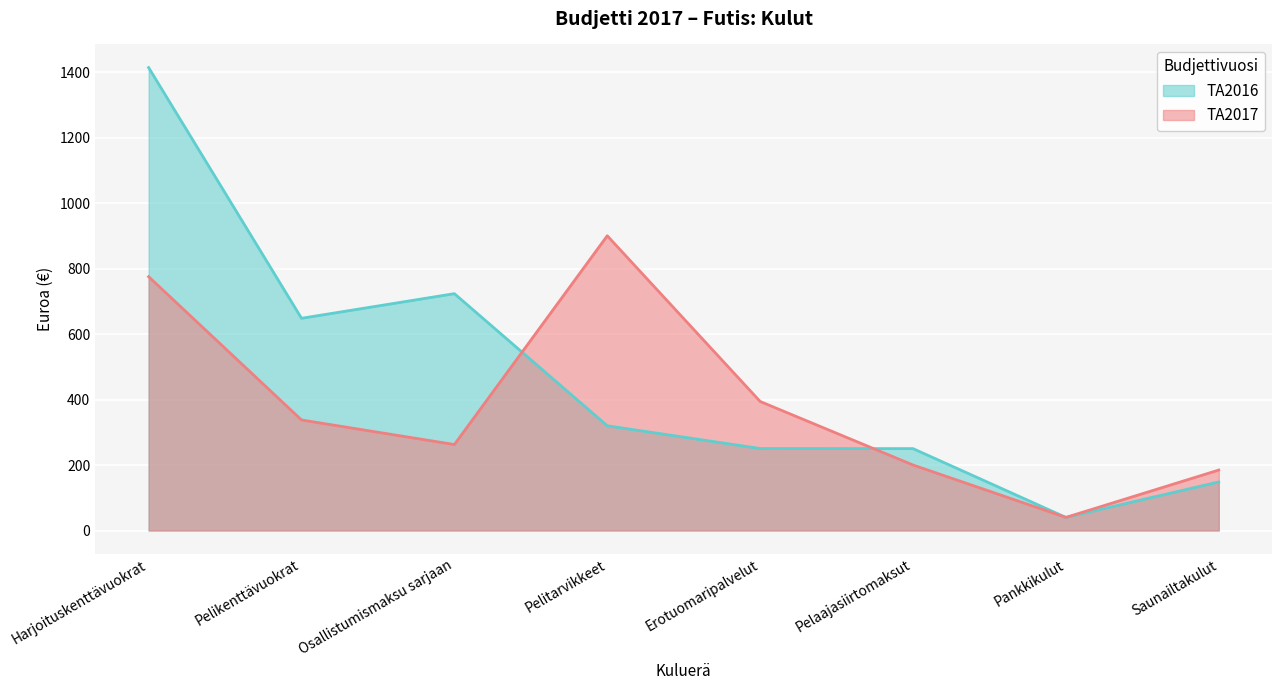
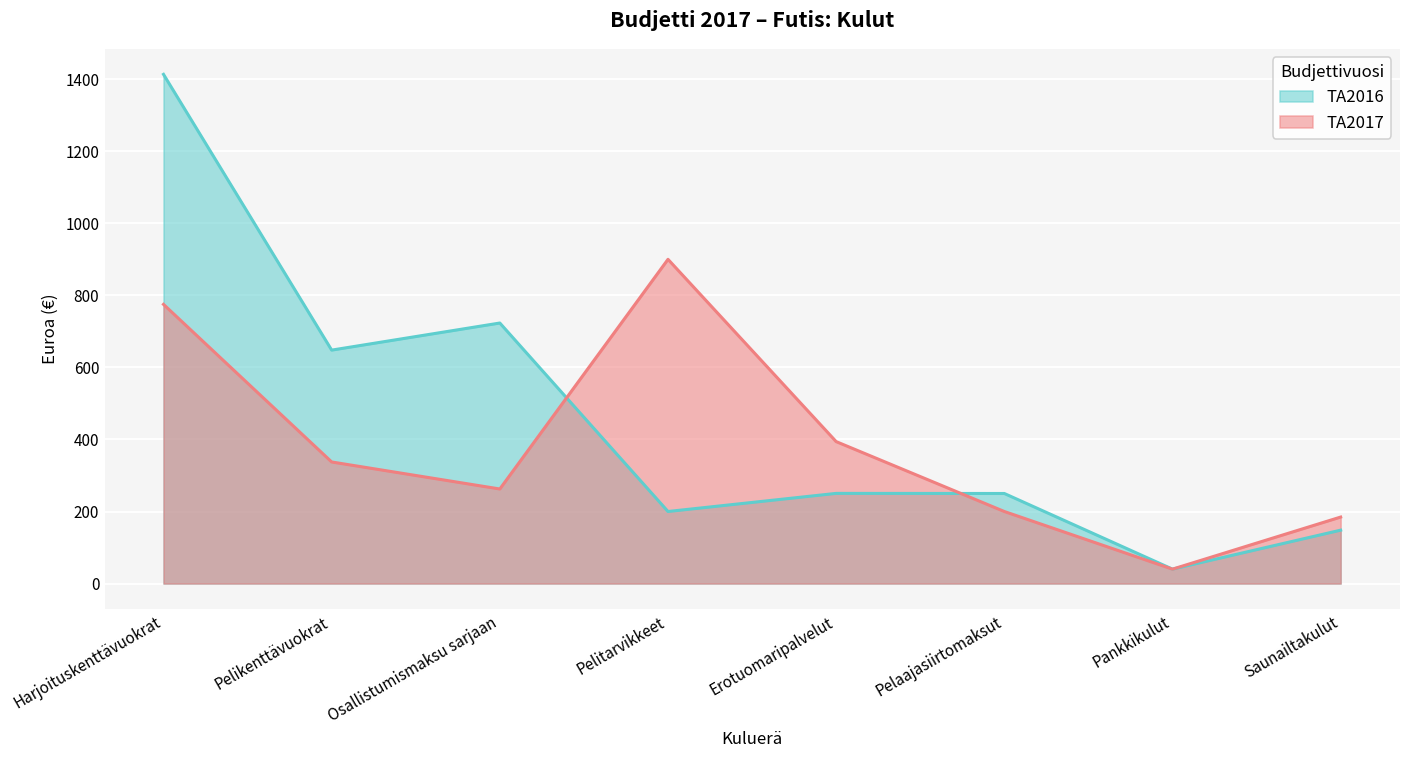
  {
    "TA2016": {
      "Harjoituskenttävuokrat": 1410,
      "Pelikenttävuokrat": 650,
      "Osallistumismaksu sarjaan": 720,
-     "Pelitarvikkeet": 320,
+     "Pelitarvikkeet": 200,
      "Erotuomaripalvelut": 250,
      "Pelaajasiirtomaksut": 250,
      "Saunailtakulut": 150
    },
    "TA2017": {
      "Harjoituskenttävuokrat": 780,
      "Pelikenttävuokrat": 340,
      "Osallistumismaksu sarjaan": 260,
      "Pelitarvikkeet": 900,
      "Erotuomaripalvelut": 390,
      "Pelaajasiirtomaksut": 200,
      "Saunailtakulut": 180
    }
  }
